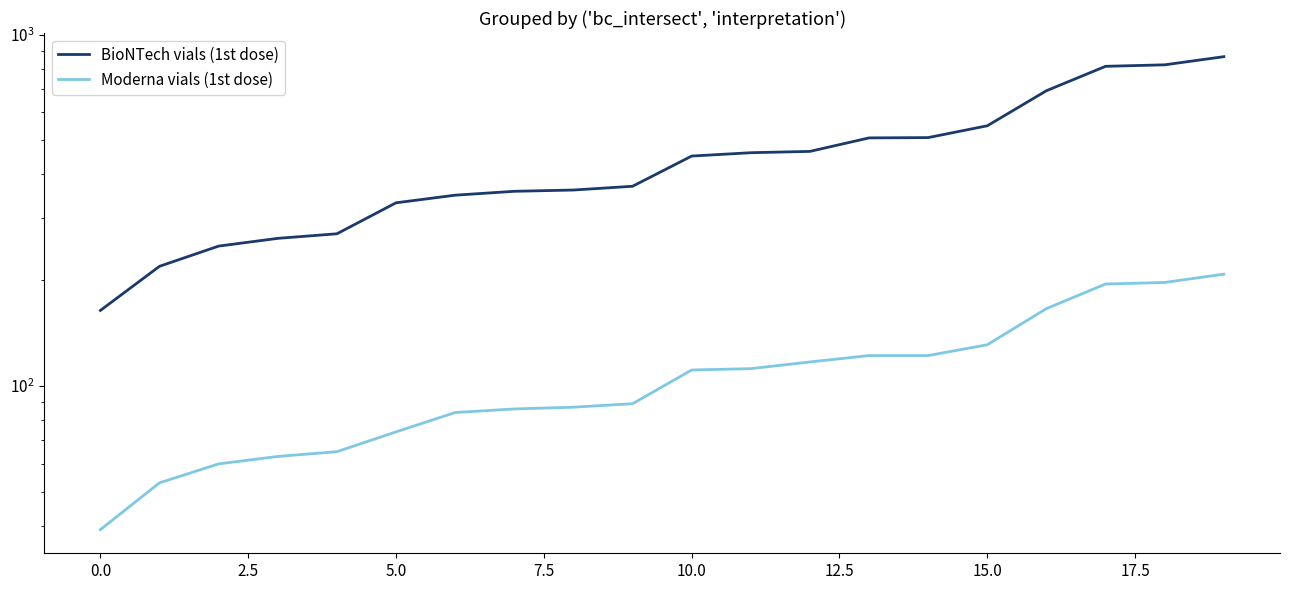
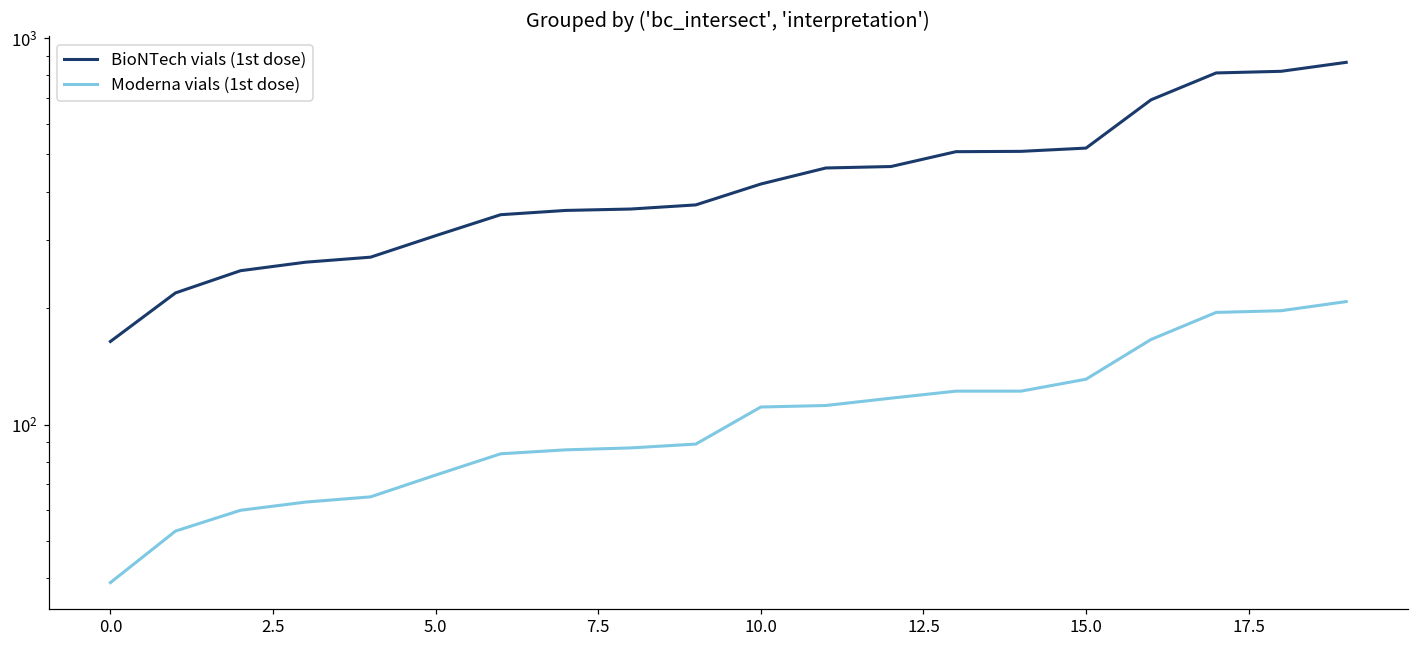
  {
    "BioNTech vials (1st dose)": {
      "0.0": 160,
-     "5.0": 330,
-     "10.0": 450,
-     "15.0": 550
+     "5.0": 310,
+     "10.0": 420,
+     "15.0": 520
    },
    "Moderna vials (1st dose)": {
      "0.0": 39,
      "5.0": 74,
      "10.0": 111,
      "15.0": 131
    }
  }
